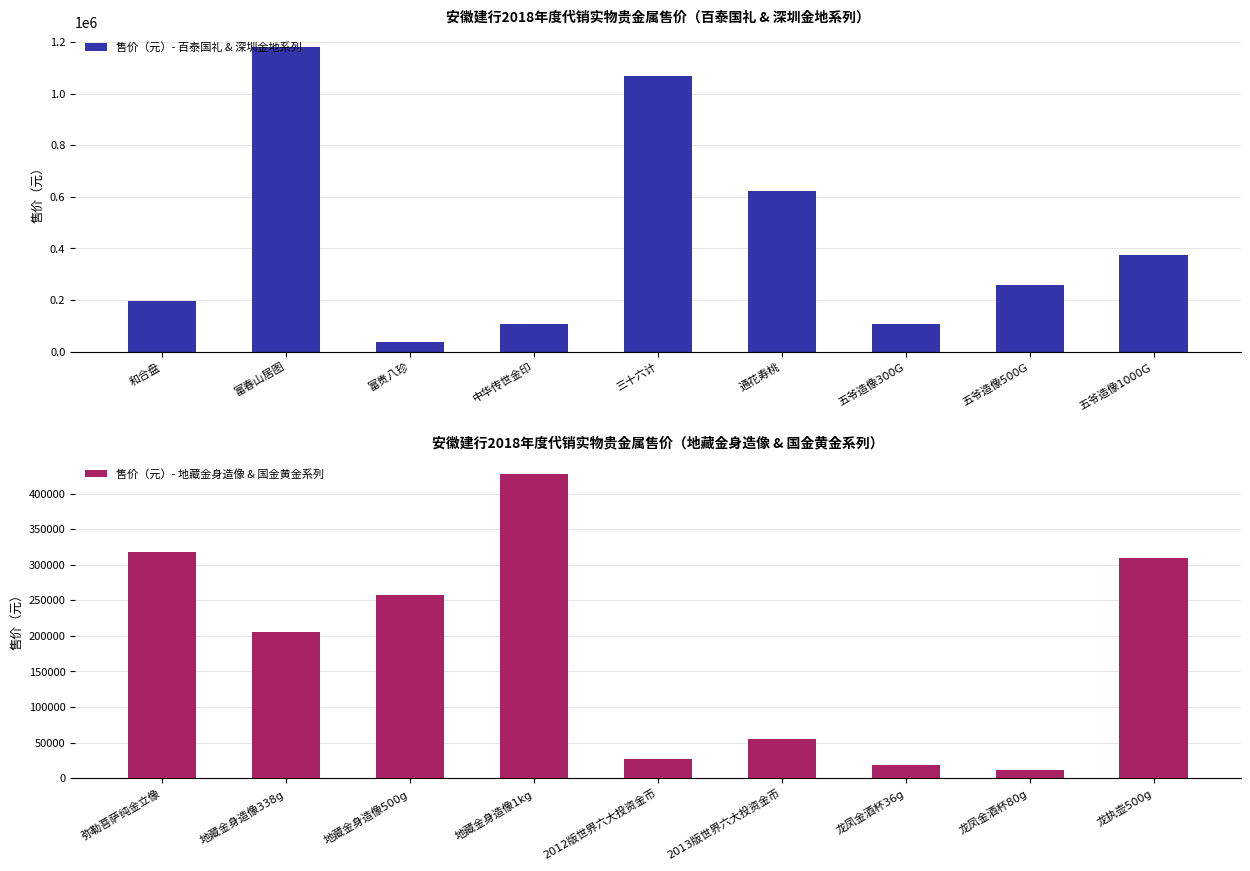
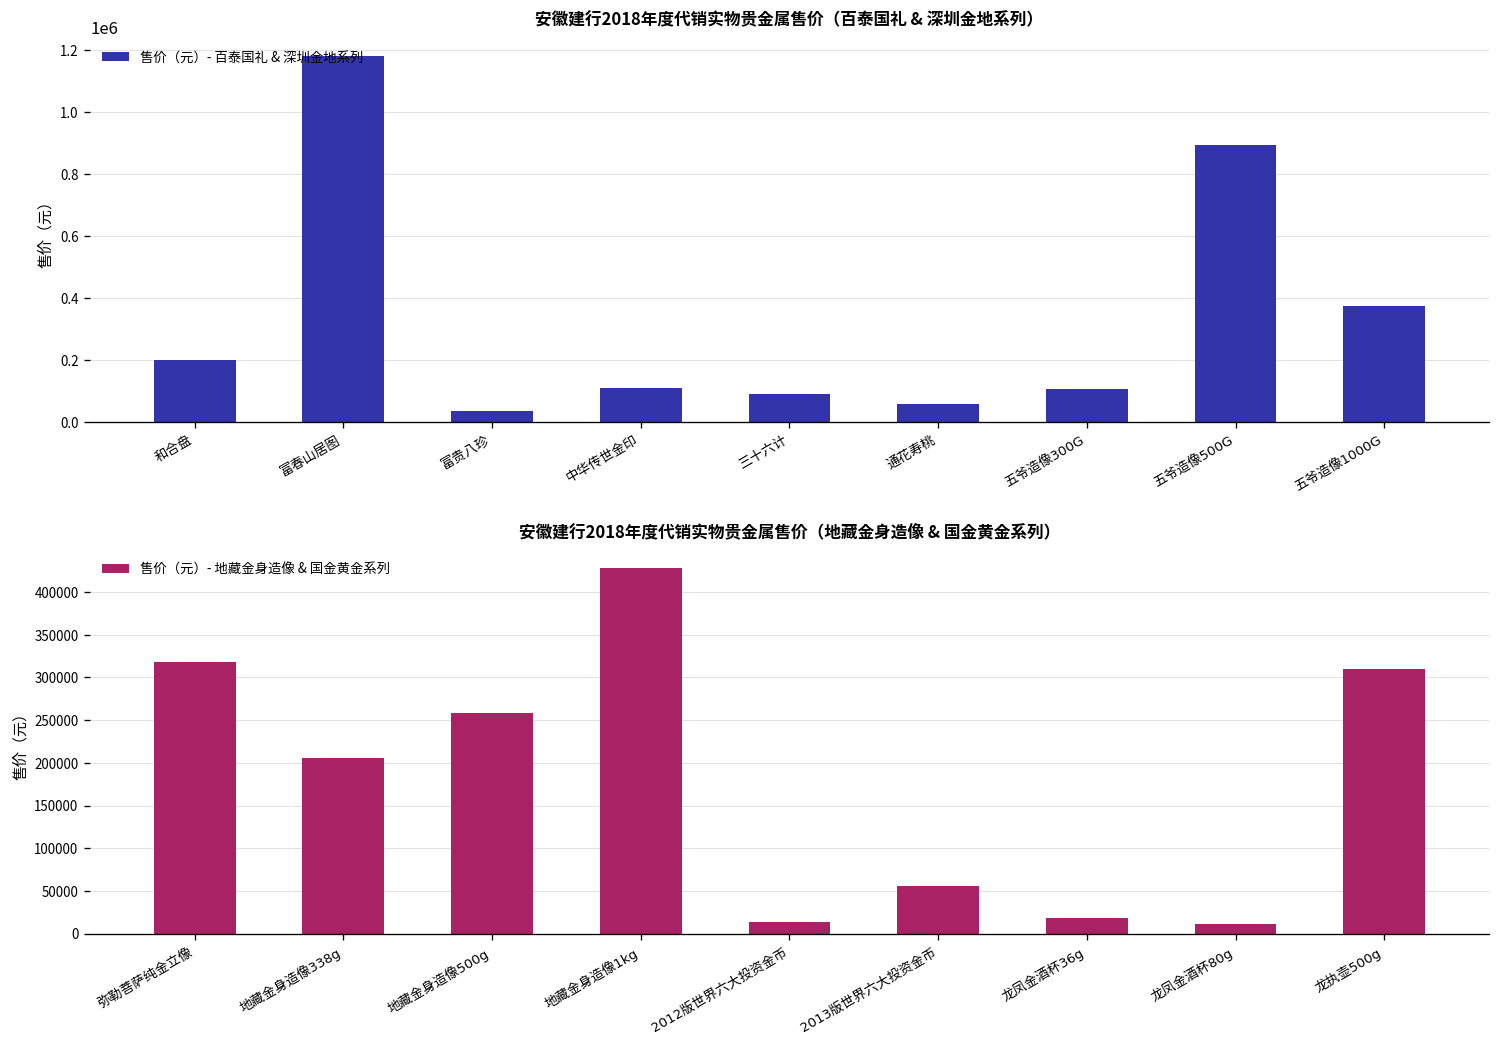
  {
    "安徽建行2018年度代销实物贵金属售价（百泰国礼 & 深圳金地系列）": {
      "和合盘": 200000,
      "富春山居图": 1180000,
      "富贵八珍": 40000,
      "中华传世金印": 110000,
-     "三十六计": 1070000,
-     "通花寿桃": 620000,
+     "三十六计": 90000,
+     "通花寿桃": 60000,
      "五爷造像300G": 110000,
-     "五爷造像500G": 260000,
+     "五爷造像500G": 890000,
      "五爷造像1000G": 370000
    },
    "安徽建行2018年度代销实物贵金属售价（地藏金身造像 & 国金黄金系列）": {
      "弥勒菩萨纯金立像": 320000,
      "地藏金身造像338g": 210000,
      "地藏金身造像500g": 260000,
      "地藏金身造像1kg": 430000,
-     "2012版世界六大投资金币": 30000,
+     "2012版世界六大投资金币": 10000,
      "2013版世界六大投资金币": 60000,
      "龙凤金酒杯36g": 20000,
      "龙凤金酒杯80g": 10000,
      "龙执壶500g": 310000
    }
  }
